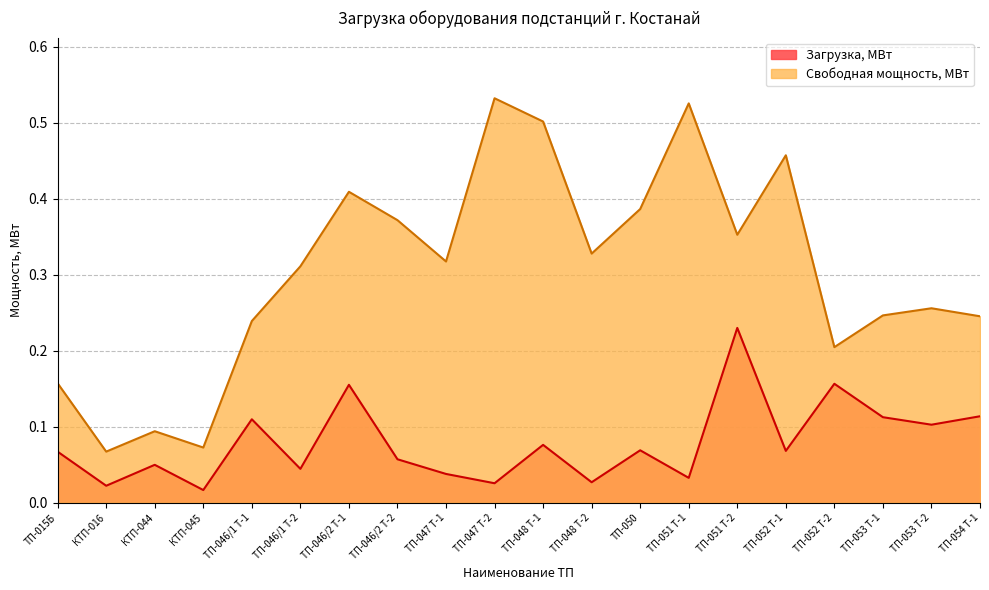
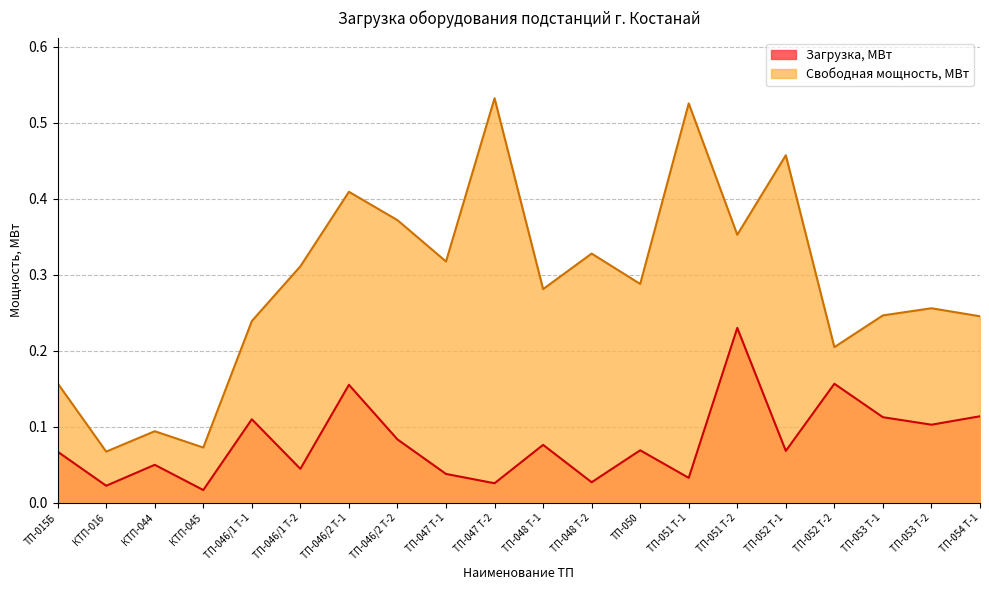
  {
    "Загрузка, МВт": {
      "ТП-015Б": 0.07,
      "КТП-016": 0.02,
      "КТП-044": 0.05,
      "КТП-045": 0.02,
      "ТП-046/1 Т-1": 0.11,
      "ТП-046/1 Т-2": 0.04,
      "ТП-046/2 Т-1": 0.16,
-     "ТП-046/2 Т-2": 0.06,
+     "ТП-046/2 Т-2": 0.08,
      "ТП-047 Т-1": 0.04,
      "ТП-047 Т-2": 0.03,
      "ТП-048 Т-1": 0.08,
      "ТП-048 Т-2": 0.03,
      "ТП-050": 0.07,
      "ТП-051 Т-1": 0.03,
      "ТП-051 Т-2": 0.23,
      "ТП-052 Т-1": 0.07,
      "ТП-052 Т-2": 0.16,
      "ТП-053 Т-1": 0.11,
      "ТП-053 Т-2": 0.10,
      "ТП-054 Т-1": 0.11
    },
    "Свободная мощность, МВт": {
      "ТП-015Б": 0.16,
      "КТП-016": 0.07,
      "КТП-044": 0.09,
      "КТП-045": 0.07,
      "ТП-046/1 Т-1": 0.24,
      "ТП-046/1 Т-2": 0.31,
      "ТП-046/2 Т-1": 0.41,
      "ТП-046/2 Т-2": 0.37,
      "ТП-047 Т-1": 0.32,
      "ТП-047 Т-2": 0.53,
-     "ТП-048 Т-1": 0.50,
+     "ТП-048 Т-1": 0.28,
      "ТП-048 Т-2": 0.33,
-     "ТП-050": 0.39,
+     "ТП-050": 0.29,
      "ТП-051 Т-1": 0.53,
      "ТП-051 Т-2": 0.35,
      "ТП-052 Т-1": 0.46,
      "ТП-052 Т-2": 0.20,
      "ТП-053 Т-1": 0.25,
      "ТП-053 Т-2": 0.26,
      "ТП-054 Т-1": 0.25
    }
  }
